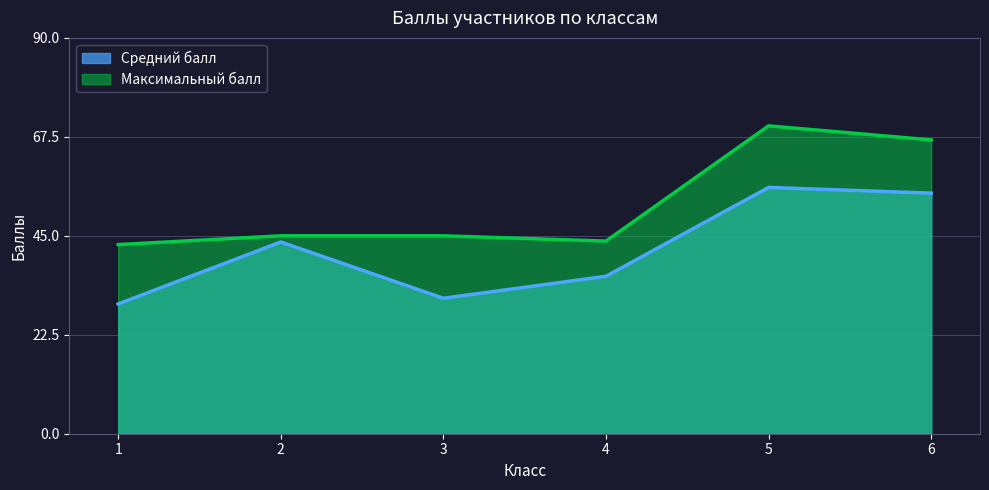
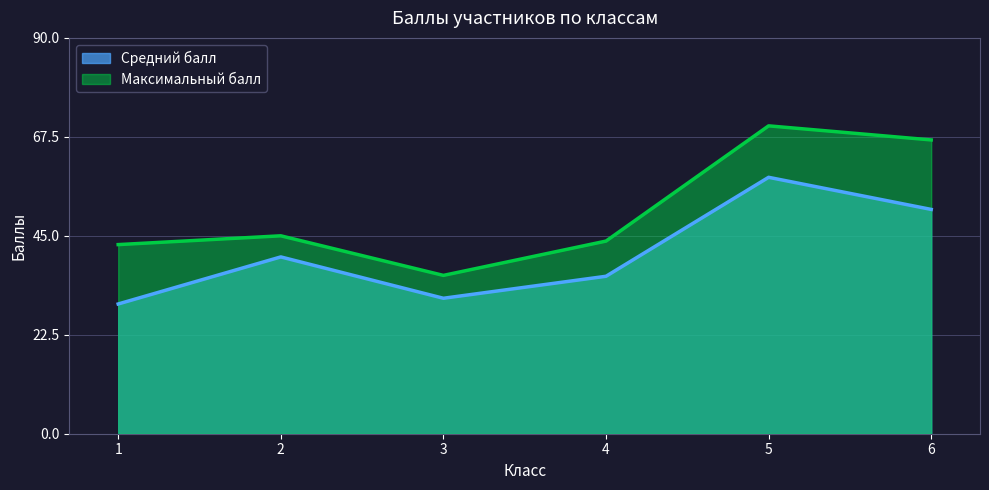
  {
    "Средний балл": {
      "1": 30,
-     "2": 44,
+     "2": 40,
      "3": 31,
      "4": 36,
-     "5": 56,
-     "6": 55
+     "5": 58,
+     "6": 51
    },
    "Максимальный балл": {
      "1": 43,
      "2": 45,
-     "3": 45,
+     "3": 36,
      "4": 44,
      "5": 70,
      "6": 67
    }
  }
